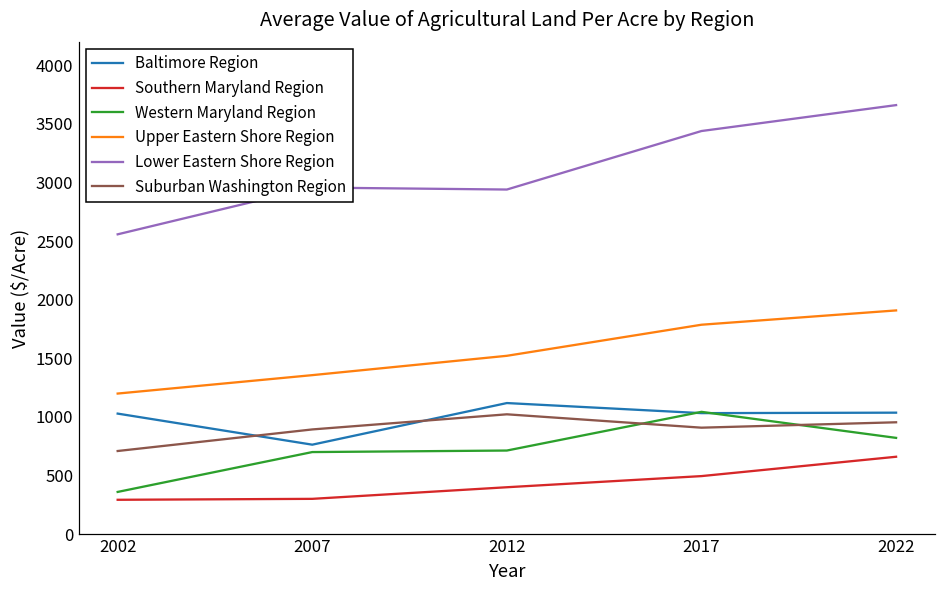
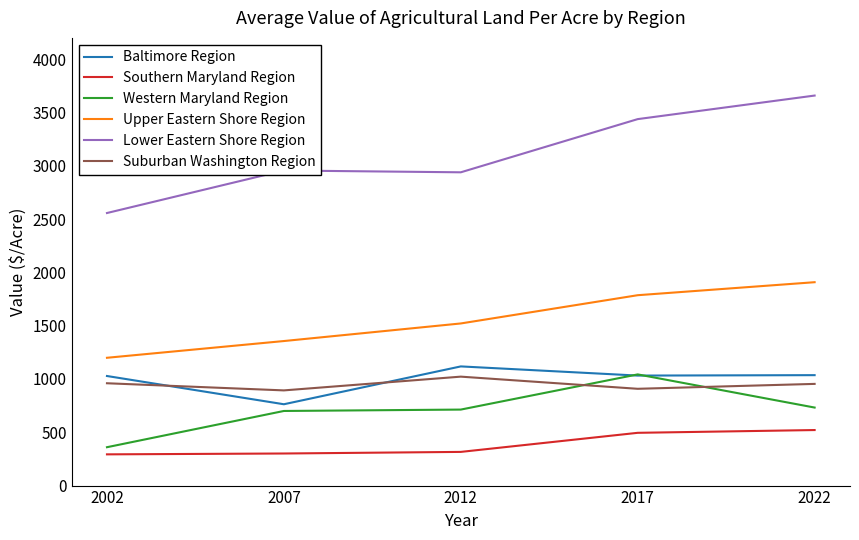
  {
    "Baltimore Region": {
      "2002": 1030,
      "2007": 760,
      "2012": 1120,
      "2022": 1040
    },
    "Southern Maryland Region": {
      "2002": 290,
      "2007": 300,
-     "2012": 400,
+     "2012": 320,
      "2017": 500,
-     "2022": 660
+     "2022": 520
    },
    "Western Maryland Region": {
      "2002": 360,
      "2007": 700,
      "2012": 710,
-     "2022": 820
+     "2022": 730
    },
    "Upper Eastern Shore Region": {
      "2002": 1200,
      "2007": 1360,
      "2012": 1520,
      "2017": 1790,
      "2022": 1910
    },
    "Lower Eastern Shore Region": {
      "2002": 2560,
      "2012": 2940,
      "2017": 3440,
      "2022": 3660
    },
    "Suburban Washington Region": {
-     "2002": 710,
+     "2002": 960,
      "2007": 890,
      "2012": 1020,
      "2017": 910,
      "2022": 950
    }
  }
